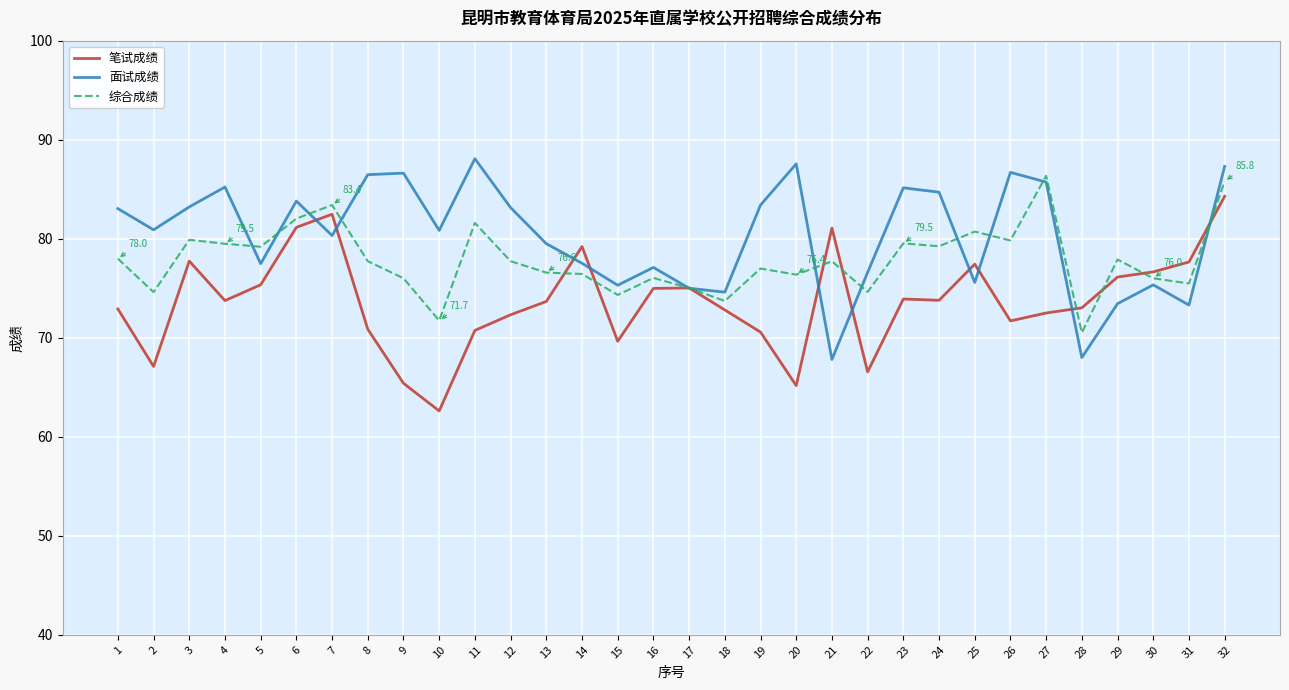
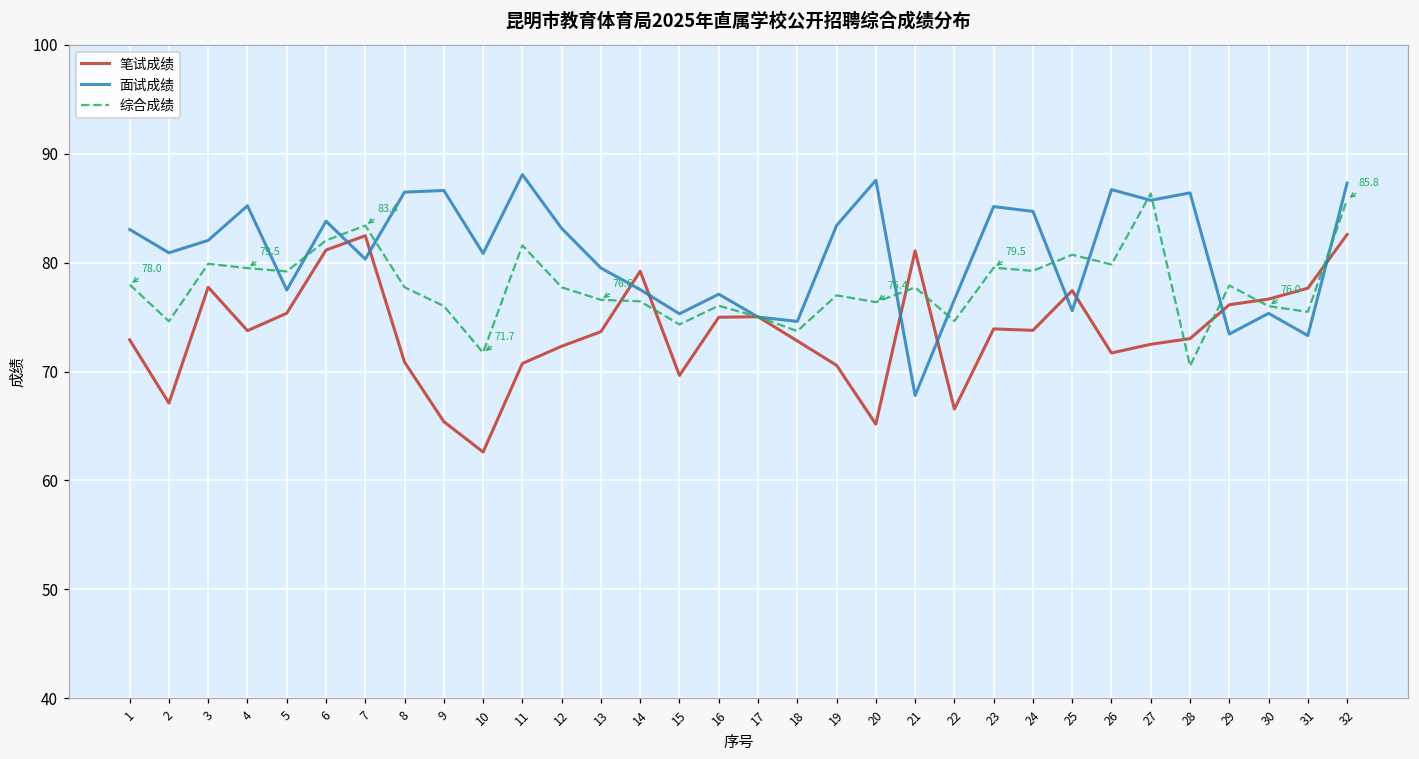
  {
    "笔试成绩": {
      "1": 73,
      "2": 67,
      "3": 78,
      "4": 74,
      "5": 75,
      "6": 81,
      "7": 82,
      "8": 71,
      "9": 65,
      "10": 63,
      "11": 71,
      "12": 72,
      "13": 74,
      "14": 79,
      "15": 70,
      "16": 75,
      "18": 73,
      "19": 71,
      "20": 65,
      "21": 81,
      "22": 67,
      "23": 74,
      "24": 74,
      "25": 77,
      "26": 72,
      "27": 73,
      "28": 73,
      "29": 76,
      "31": 78,
-     "32": 84
+     "32": 83
    },
    "面试成绩": {
      "1": 83,
      "2": 81,
-     "3": 83,
+     "3": 82,
      "4": 85,
      "5": 77,
      "6": 84,
      "7": 80,
      "8": 86,
      "9": 87,
      "10": 81,
      "11": 88,
      "12": 83,
      "13": 80,
      "14": 78,
      "15": 75,
      "16": 77,
      "18": 75,
      "19": 83,
      "20": 88,
      "21": 68,
      "22": 77,
      "23": 85,
      "24": 85,
      "25": 76,
      "26": 87,
      "27": 86,
-     "28": 68,
+     "28": 86,
      "29": 73,
      "30": 75,
      "31": 73
    },
    "综合成绩": {
      "1": 78.0,
      "4": 79.5,
      "7": 83.4,
      "10": 71.7,
      "13": 76.6,
      "20": 76.4,
      "23": 79.5,
      "30": 76.0,
      "32": 85.8
    }
  }
